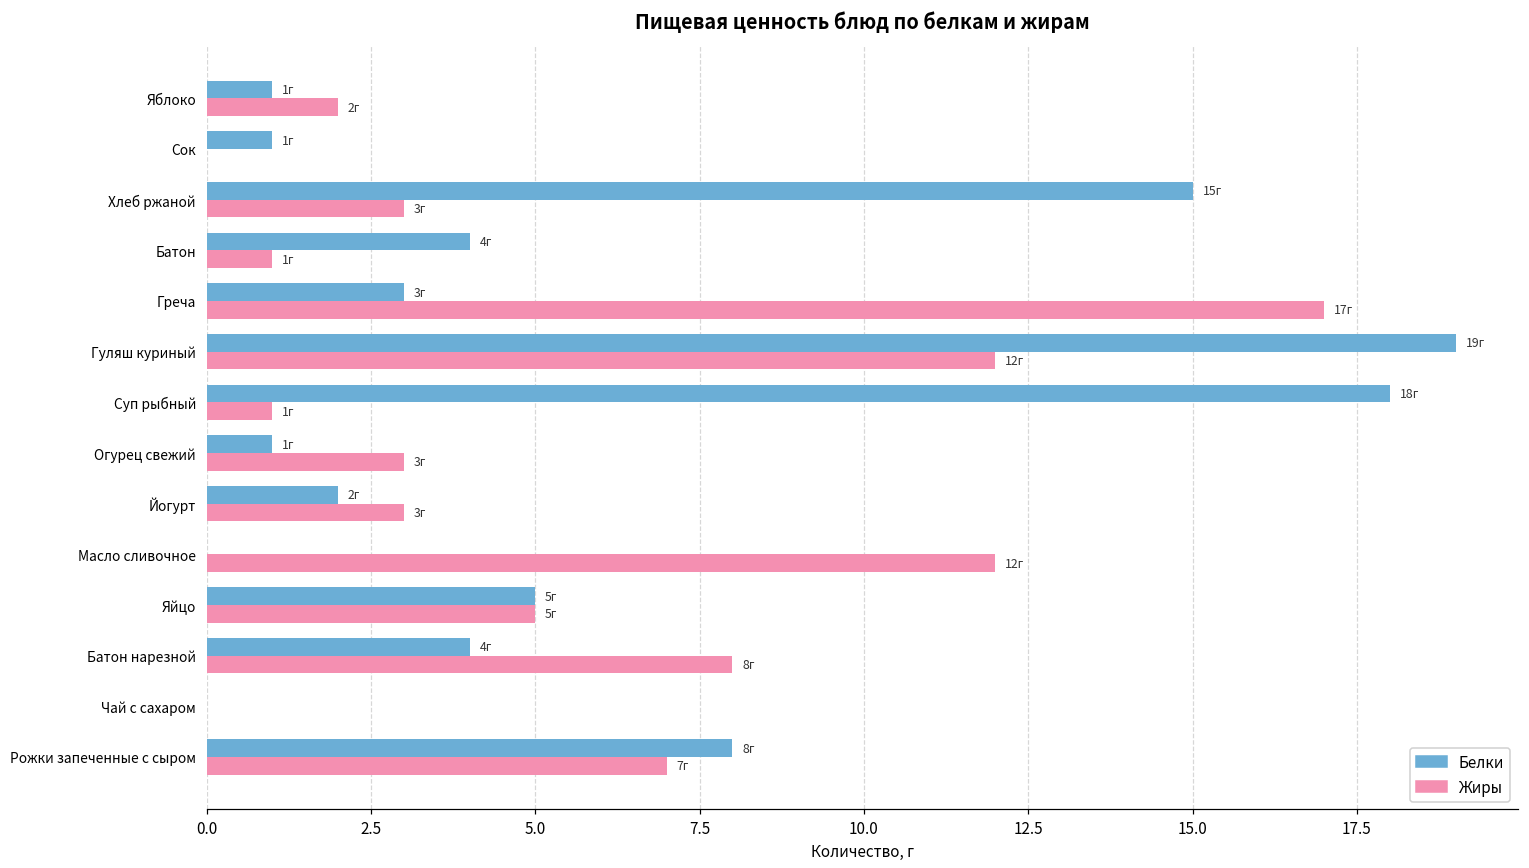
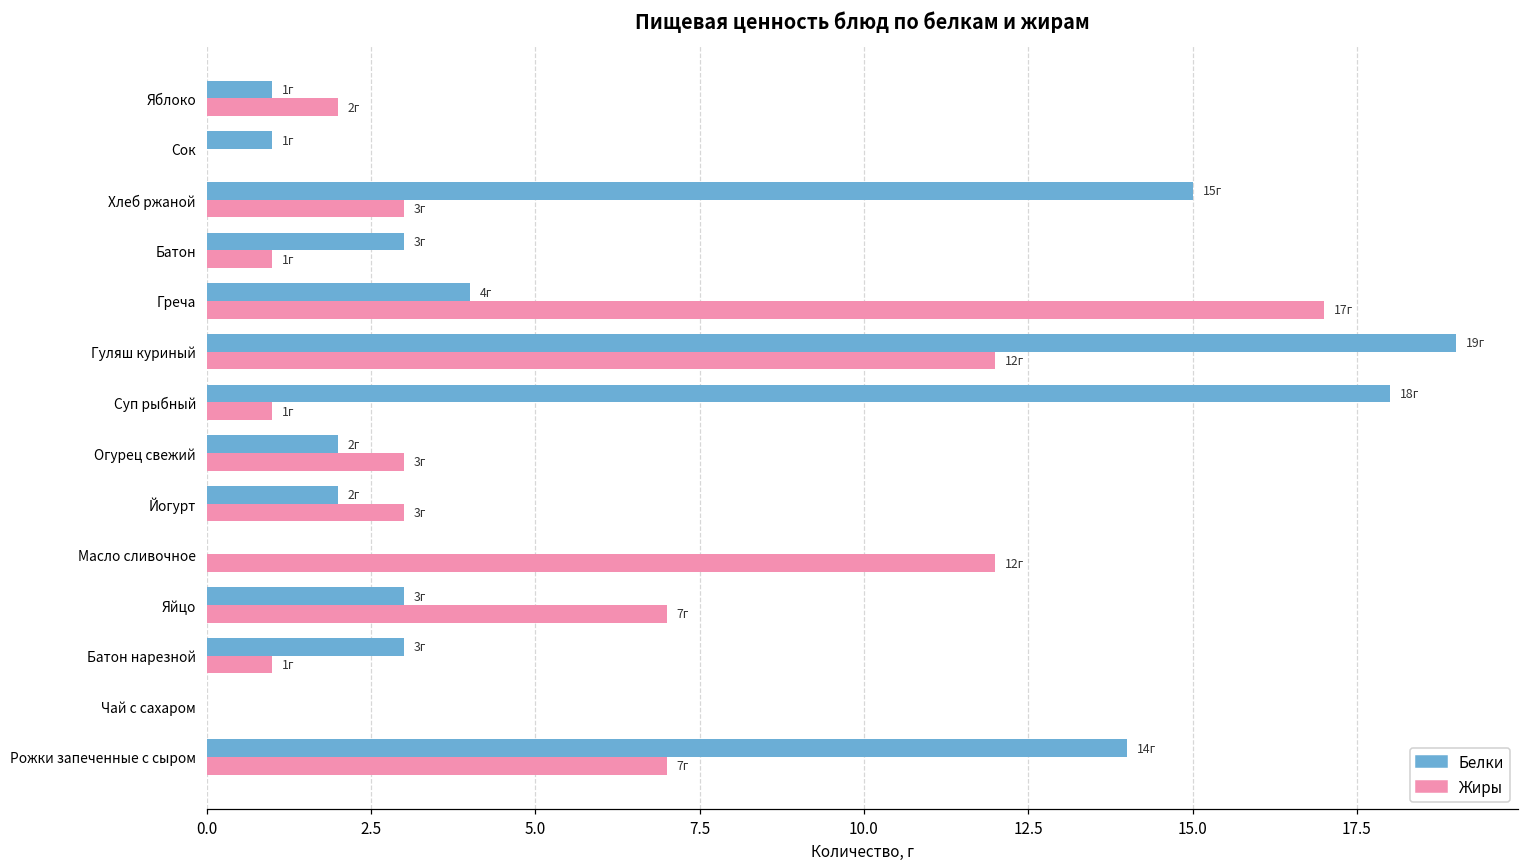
  {
    "Белки": {
      "Яблоко": "1г",
      "Сок": "1г",
      "Хлеб ржаной": "15г",
-     "Батон": "4г",
-     "Греча": "3г",
+     "Батон": "3г",
+     "Греча": "4г",
      "Гуляш куриный": "19г",
      "Суп рыбный": "18г",
-     "Огурец свежий": "1г",
+     "Огурец свежий": "2г",
      "Йогурт": "2г",
-     "Яйцо": "5г",
-     "Батон нарезной": "4г",
-     "Рожки запеченные с сыром": "8г"
+     "Яйцо": "3г",
+     "Батон нарезной": "3г",
+     "Рожки запеченные с сыром": "14г"
    },
    "Жиры": {
      "Яблоко": "2г",
      "Хлеб ржаной": "3г",
      "Батон": "1г",
      "Греча": "17г",
      "Гуляш куриный": "12г",
      "Суп рыбный": "1г",
      "Огурец свежий": "3г",
      "Йогурт": "3г",
      "Масло сливочное": "12г",
-     "Яйцо": "5г",
-     "Батон нарезной": "8г",
+     "Яйцо": "7г",
+     "Батон нарезной": "1г",
      "Рожки запеченные с сыром": "7г"
    }
  }
